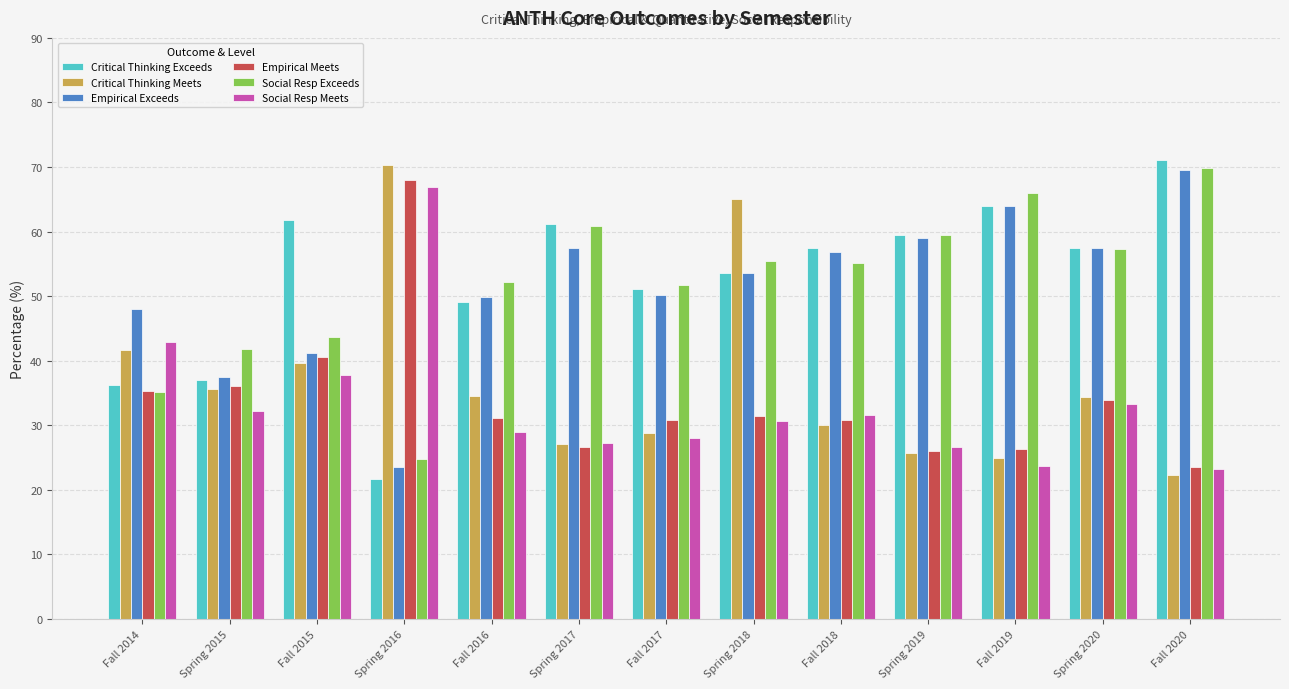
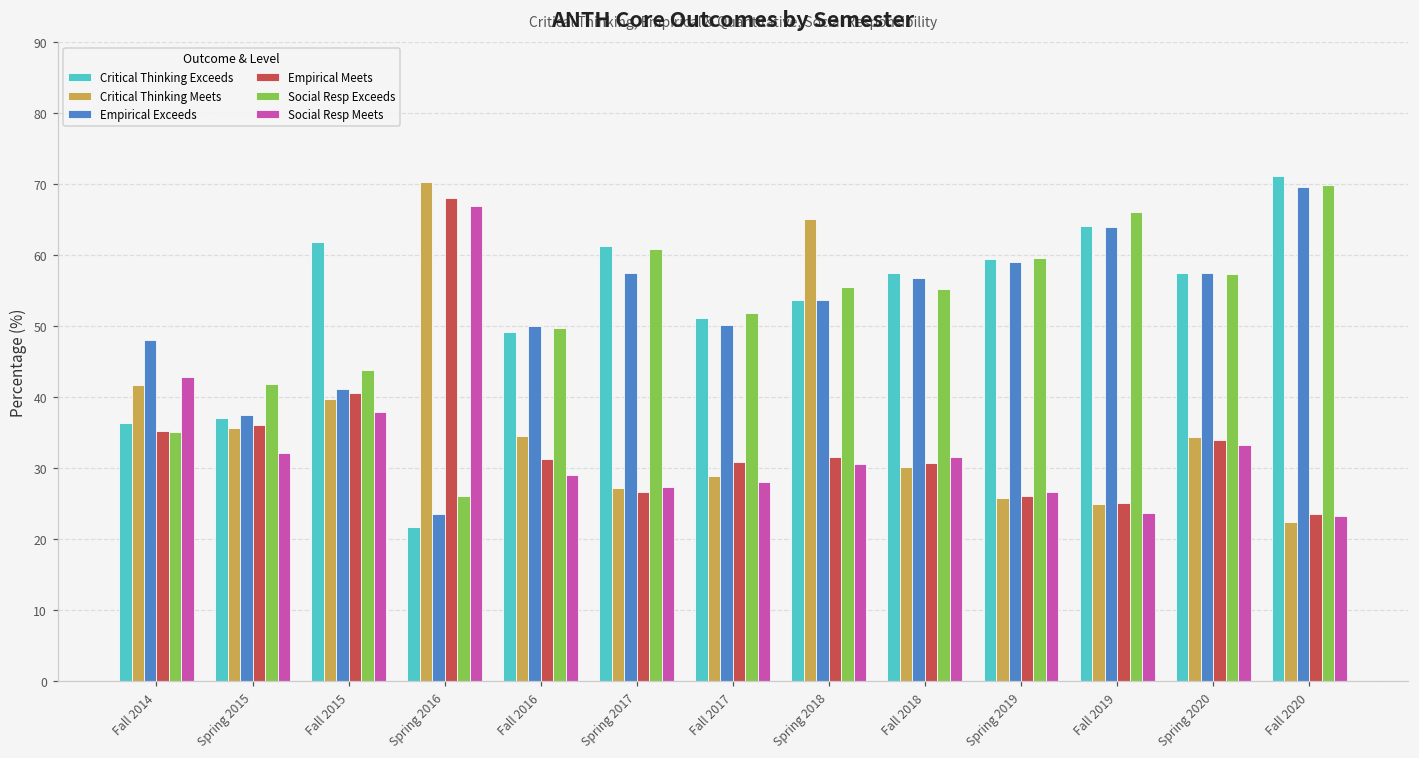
  {
    "Critical Thinking Exceeds": {
      "Fall 2014": 36,
      "Spring 2015": 37,
      "Fall 2015": 62,
      "Spring 2016": 22,
      "Fall 2016": 49,
      "Spring 2017": 61,
      "Fall 2017": 51,
      "Spring 2018": 54,
      "Fall 2018": 57,
      "Spring 2019": 59,
      "Fall 2019": 64,
      "Spring 2020": 58,
      "Fall 2020": 71
    },
    "Critical Thinking Meets": {
      "Fall 2014": 42,
      "Spring 2015": 36,
      "Fall 2015": 40,
      "Spring 2016": 70,
      "Fall 2016": 35,
      "Spring 2017": 27,
      "Fall 2017": 29,
      "Spring 2018": 65,
      "Fall 2018": 30,
      "Spring 2019": 26,
      "Fall 2019": 25,
      "Spring 2020": 34,
      "Fall 2020": 22
    },
    "Empirical Exceeds": {
      "Fall 2014": 48,
      "Spring 2015": 37,
      "Fall 2015": 41,
      "Spring 2016": 24,
      "Fall 2016": 50,
      "Spring 2017": 57,
      "Fall 2017": 50,
      "Spring 2018": 54,
      "Fall 2018": 57,
      "Spring 2019": 59,
      "Fall 2019": 64,
      "Spring 2020": 57,
      "Fall 2020": 70
    },
    "Empirical Meets": {
      "Fall 2014": 35,
      "Spring 2015": 36,
      "Fall 2015": 41,
      "Spring 2016": 68,
      "Fall 2016": 31,
      "Spring 2017": 27,
      "Fall 2017": 31,
      "Spring 2018": 31,
      "Fall 2018": 31,
      "Spring 2019": 26,
-     "Fall 2019": 26,
+     "Fall 2019": 25,
      "Spring 2020": 34,
      "Fall 2020": 24
    },
    "Social Resp Exceeds": {
      "Fall 2014": 35,
      "Spring 2015": 42,
      "Fall 2015": 44,
-     "Spring 2016": 25,
-     "Fall 2016": 52,
+     "Spring 2016": 26,
+     "Fall 2016": 50,
      "Spring 2017": 61,
      "Fall 2017": 52,
      "Spring 2018": 55,
      "Fall 2018": 55,
      "Spring 2019": 60,
      "Fall 2019": 66,
      "Spring 2020": 57,
      "Fall 2020": 70
    },
    "Social Resp Meets": {
      "Fall 2014": 43,
      "Spring 2015": 32,
      "Fall 2015": 38,
      "Spring 2016": 67,
      "Fall 2016": 29,
      "Spring 2017": 27,
      "Fall 2017": 28,
      "Spring 2018": 31,
      "Fall 2018": 32,
      "Spring 2019": 27,
      "Fall 2019": 24,
      "Spring 2020": 33,
      "Fall 2020": 23
    }
  }
